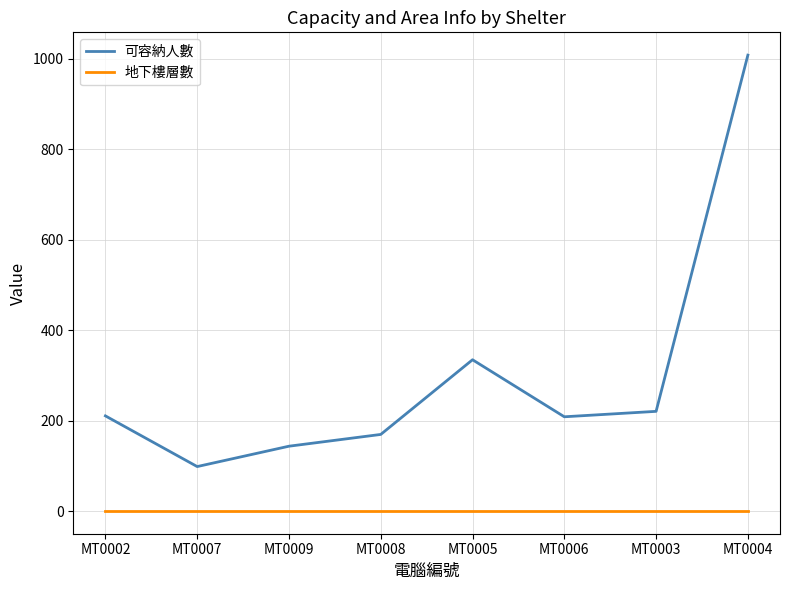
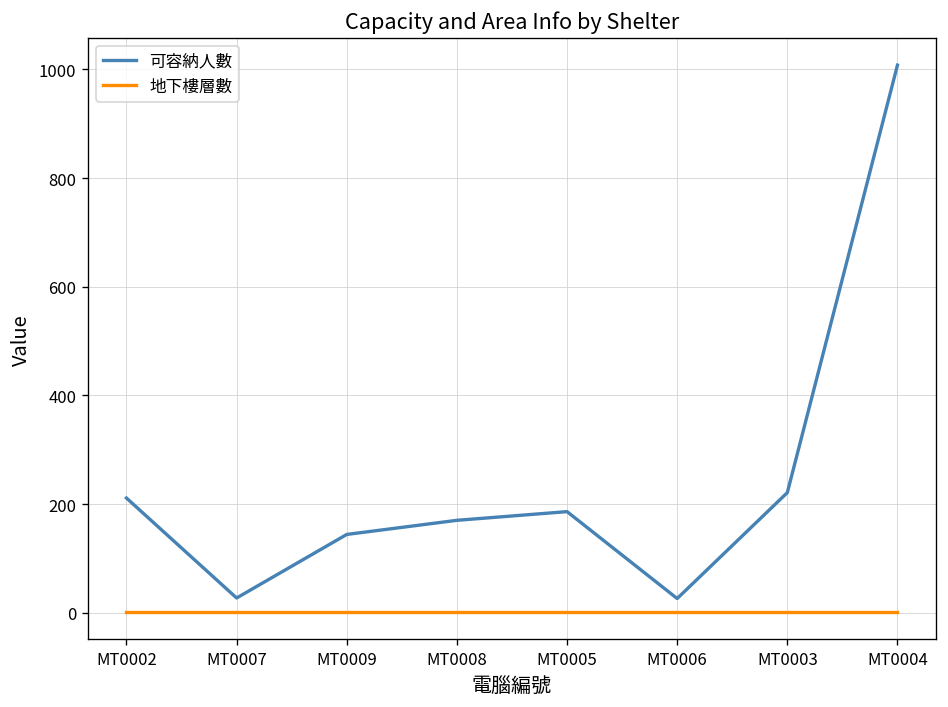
  {
    "可容納人數": {
      "MT0002": 210,
-     "MT0007": 100,
+     "MT0007": 30,
      "MT0009": 140,
      "MT0008": 170,
-     "MT0005": 340,
-     "MT0006": 210,
+     "MT0005": 190,
+     "MT0006": 30,
      "MT0003": 220,
      "MT0004": 1010
    },
    "地下樓層數": {
      "MT0002": 0,
      "MT0007": 0,
      "MT0009": 0,
      "MT0008": 0,
      "MT0005": 0,
      "MT0006": 0,
      "MT0003": 0,
      "MT0004": 0
    }
  }
